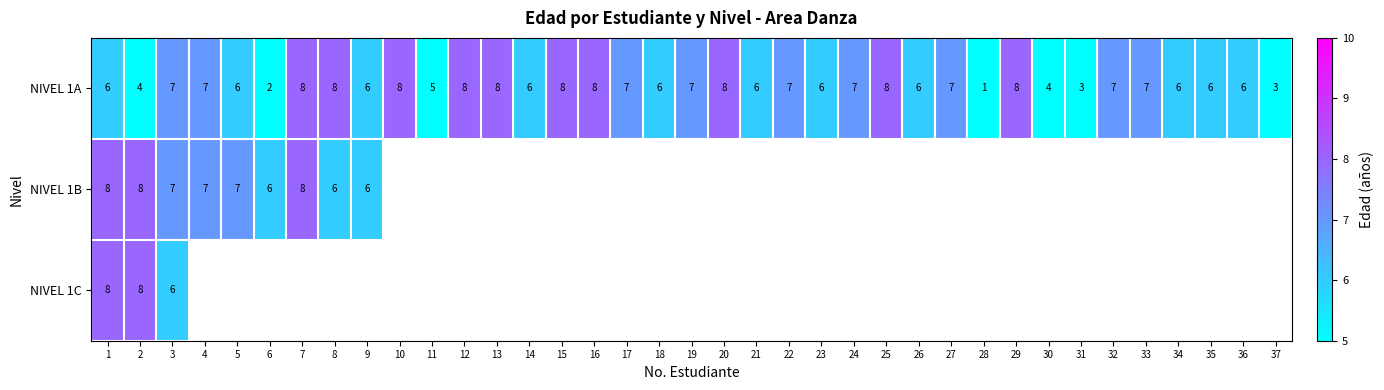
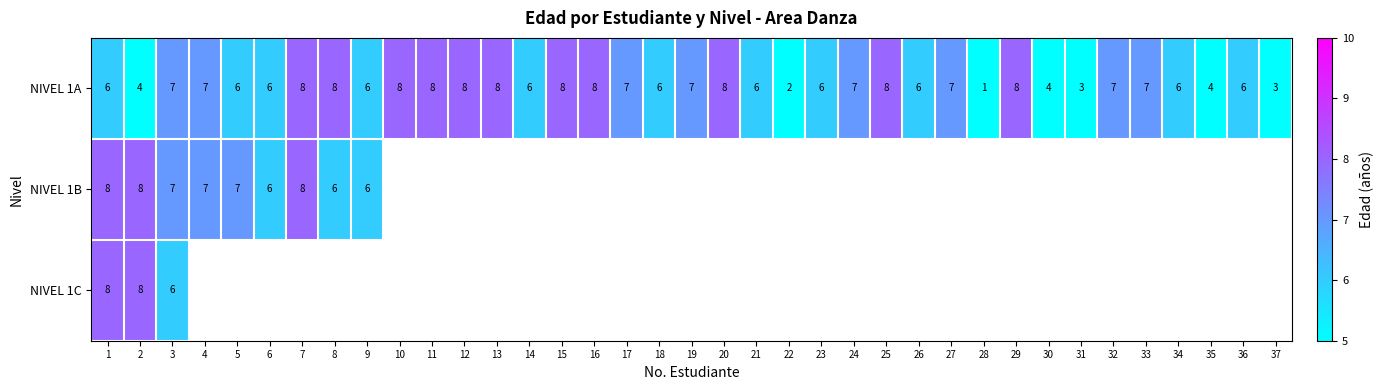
  {
    "NIVEL 1A": {
      "1": 6,
      "2": 4,
      "3": 7,
      "4": 7,
      "5": 6,
-     "6": 2,
+     "6": 6,
      "7": 8,
      "8": 8,
      "9": 6,
      "10": 8,
-     "11": 5,
+     "11": 8,
      "12": 8,
      "13": 8,
      "14": 6,
      "15": 8,
      "16": 8,
      "17": 7,
      "18": 6,
      "19": 7,
      "20": 8,
      "21": 6,
-     "22": 7,
+     "22": 2,
      "23": 6,
      "24": 7,
      "25": 8,
      "26": 6,
      "27": 7,
      "28": 1,
      "29": 8,
      "30": 4,
      "31": 3,
      "32": 7,
      "33": 7,
      "34": 6,
-     "35": 6,
+     "35": 4,
      "36": 6,
      "37": 3
    },
    "NIVEL 1B": {
      "1": 8,
      "2": 8,
      "3": 7,
      "4": 7,
      "5": 7,
      "6": 6,
      "7": 8,
      "8": 6,
      "9": 6
    },
    "NIVEL 1C": {
      "1": 8,
      "2": 8,
      "3": 6
    }
  }
